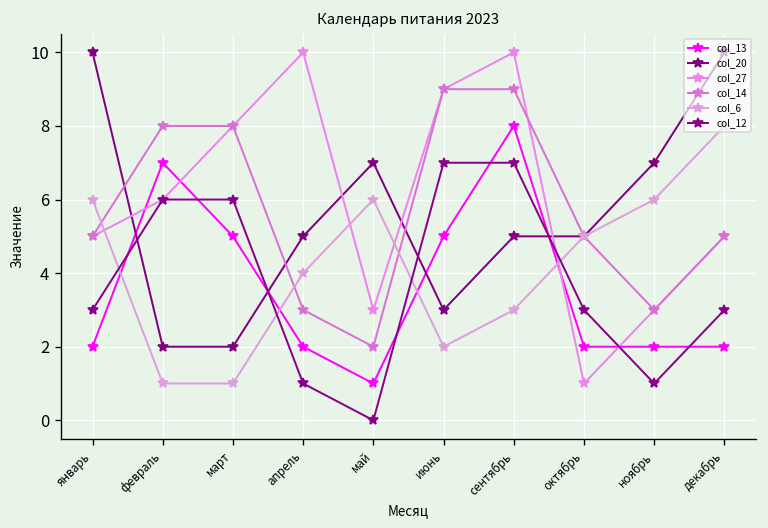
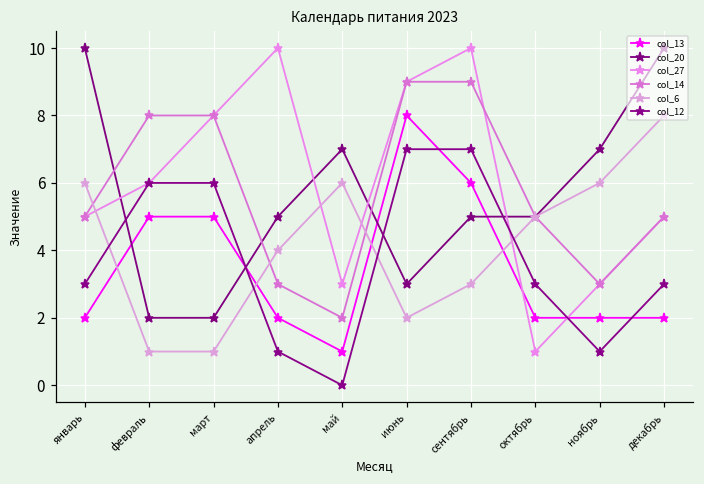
  {
    "col_13": {
      "январь": 2,
-     "февраль": 7,
+     "февраль": 5,
      "март": 5,
      "апрель": 2,
      "май": 1,
-     "июнь": 5,
-     "сентябрь": 8,
+     "июнь": 8,
+     "сентябрь": 6,
      "октябрь": 2,
      "ноябрь": 2,
      "декабрь": 2
    }
  }
